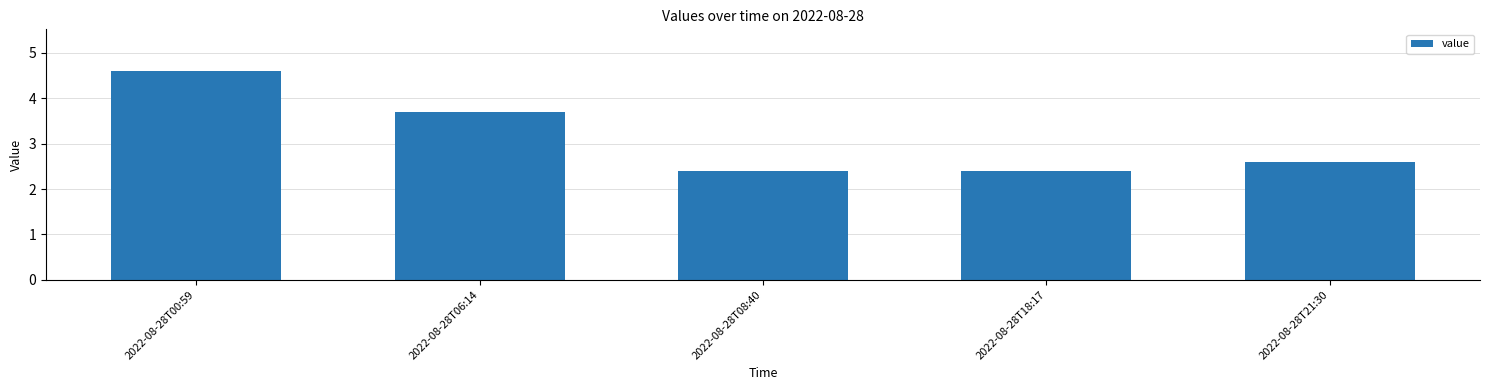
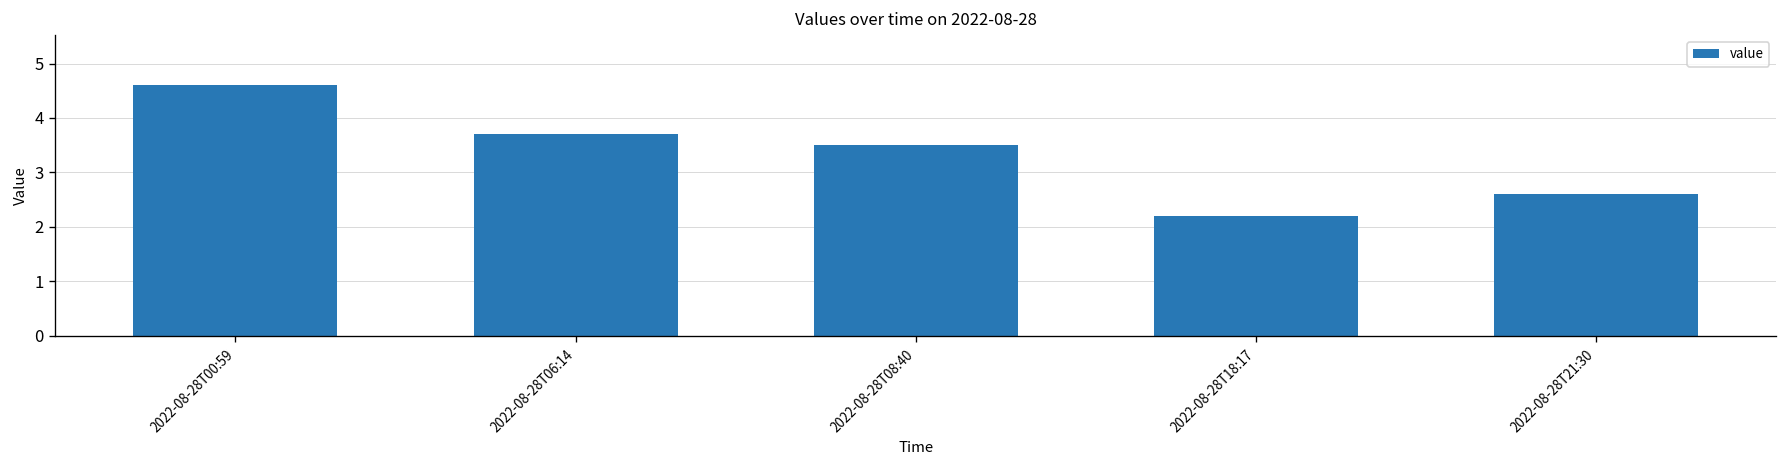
  {
    "2022-08-28T00:59": 4.6,
    "2022-08-28T06:14": 3.7,
-   "2022-08-28T08:40": 2.4,
-   "2022-08-28T18:17": 2.4,
+   "2022-08-28T08:40": 3.5,
+   "2022-08-28T18:17": 2.2,
    "2022-08-28T21:30": 2.6
  }
